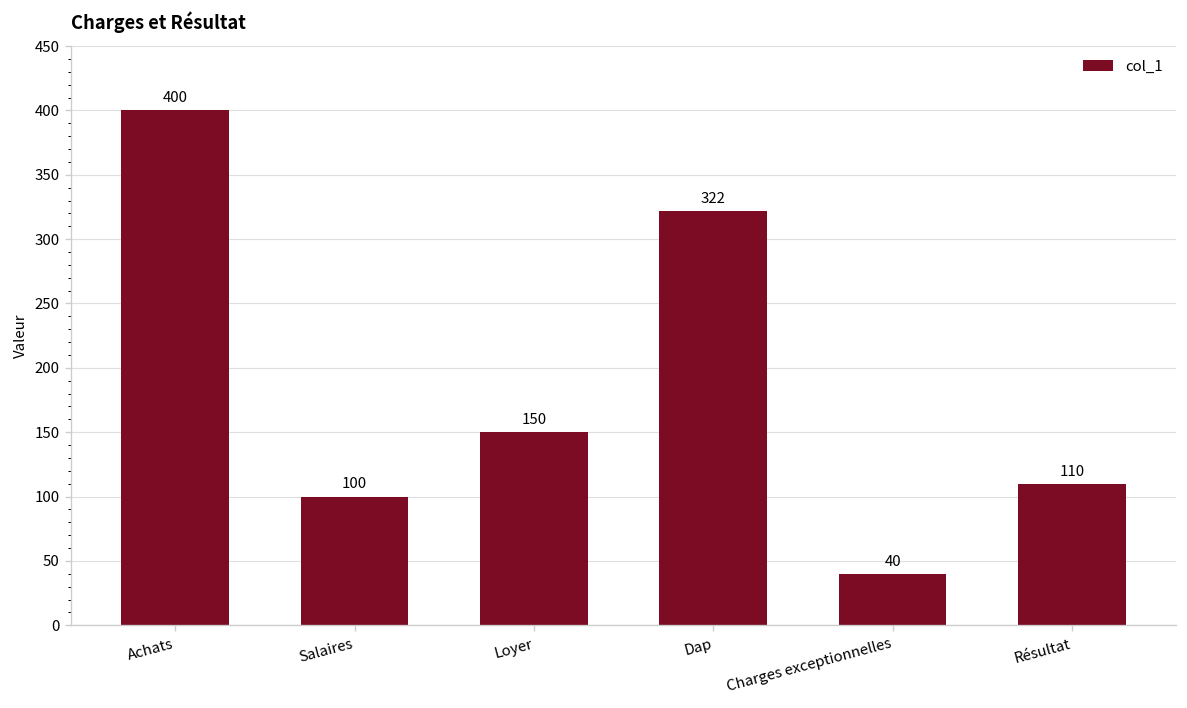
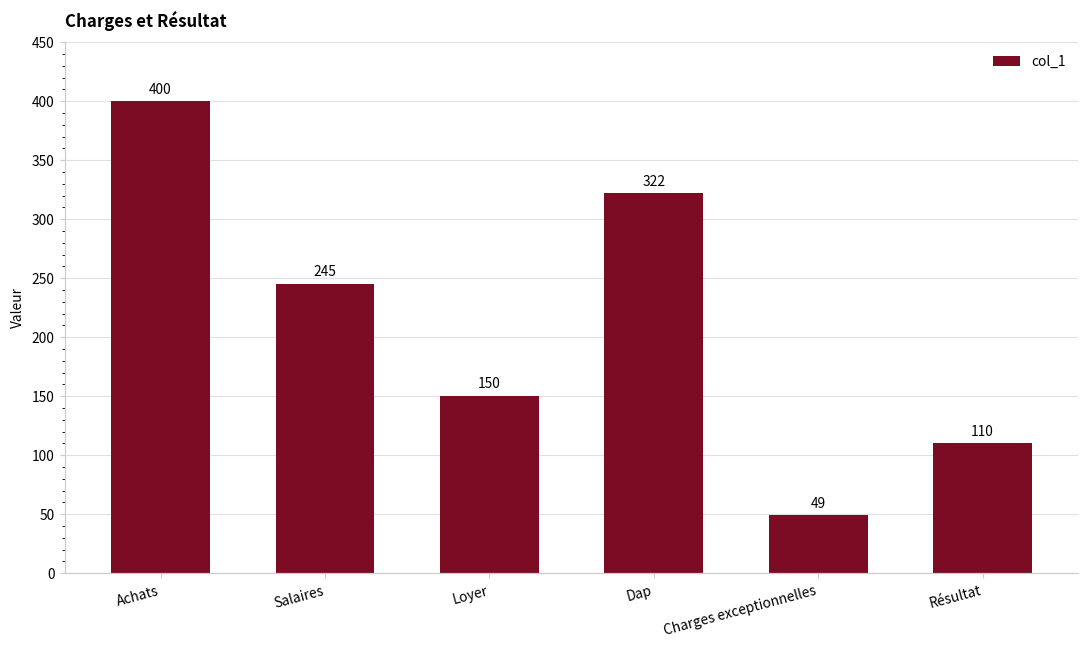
  {
    "Achats": 400,
-   "Salaires": 100,
+   "Salaires": 245,
    "Loyer": 150,
    "Dap": 322,
-   "Charges exceptionnelles": 40,
+   "Charges exceptionnelles": 49,
    "Résultat": 110
  }
